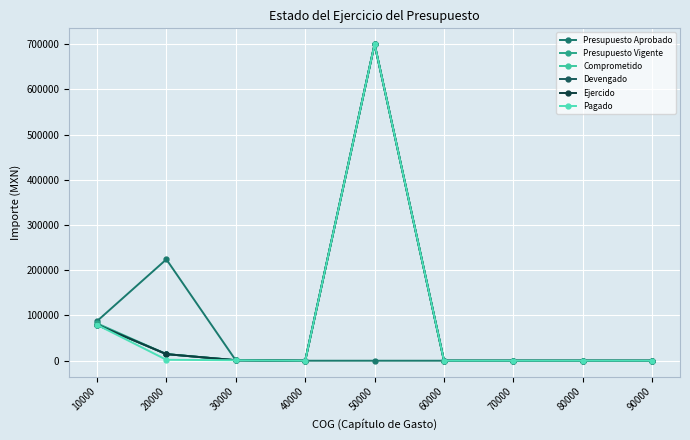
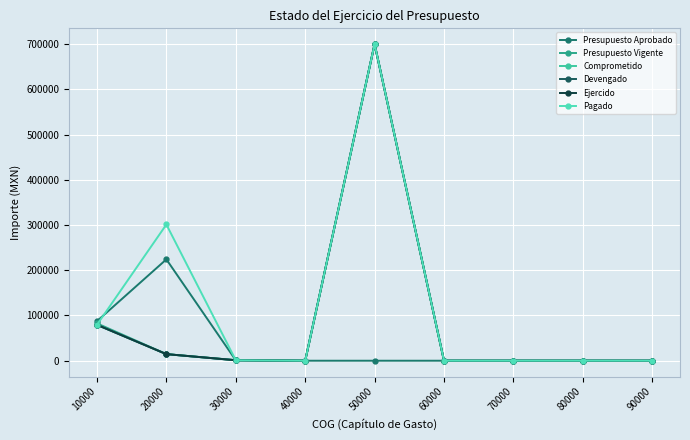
  {
    "Pagado": {
-     "20000": 0
+     "20000": 300000
    }
  }
